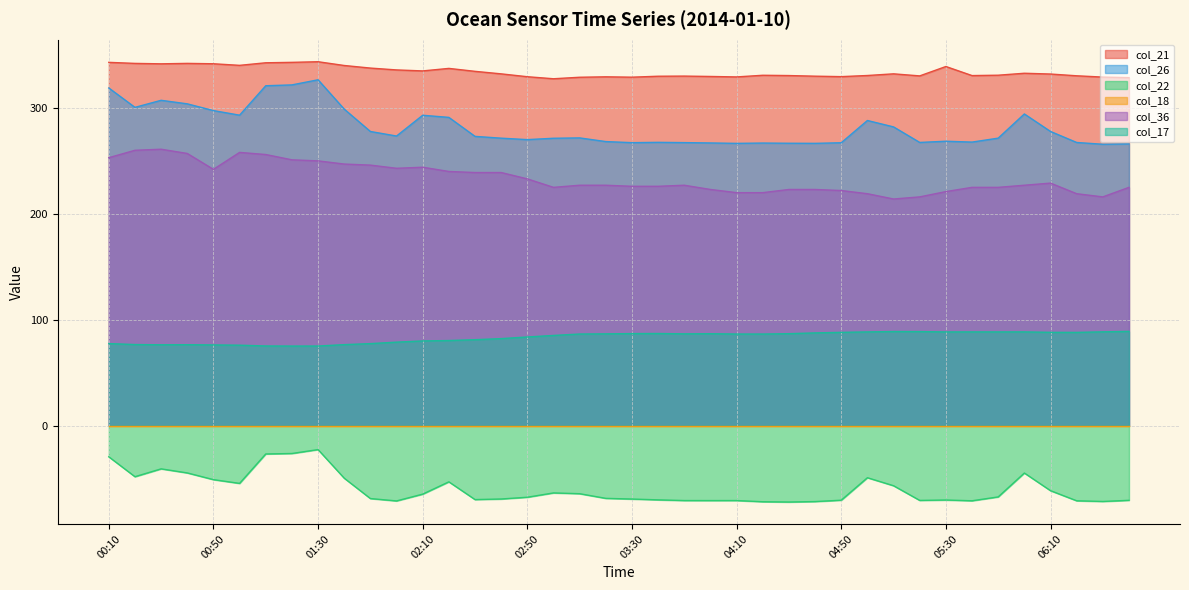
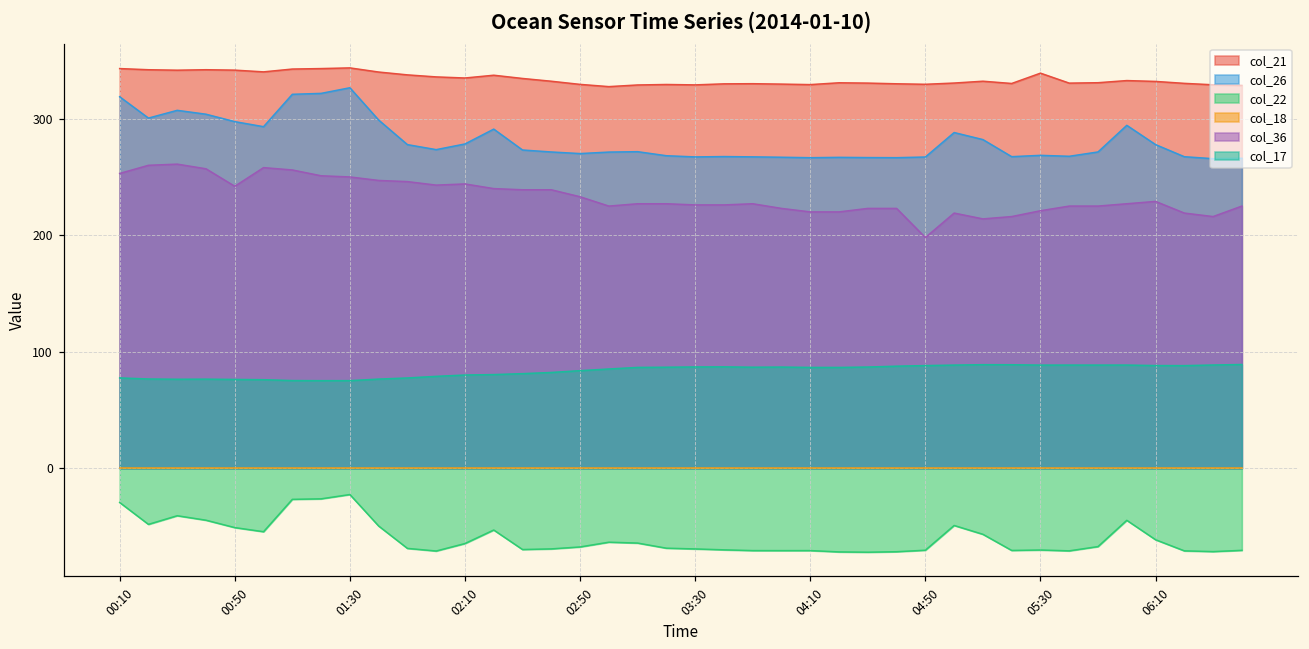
  {
    "col_21": {
      "00:10": 343,
      "00:50": 342,
      "01:30": 344,
      "02:10": 335,
      "02:50": 329,
      "03:30": 329,
      "04:10": 329,
      "04:50": 330,
      "05:30": 339,
      "06:10": 332
    },
    "col_26": {
      "00:10": 319,
      "00:50": 297,
      "01:30": 327,
-     "02:10": 293,
+     "02:10": 278,
      "02:50": 270,
      "03:30": 267,
      "04:10": 267,
      "04:50": 267,
      "05:30": 269,
      "06:10": 278
    },
    "col_18": {
      "00:10": 0,
      "00:50": 0,
      "01:30": 0,
      "02:10": 0,
      "02:50": 0,
      "03:30": 0,
      "04:10": 0,
      "04:50": 0,
      "05:30": 0,
      "06:10": 0
    },
    "col_36": {
      "00:10": 253,
      "00:50": 242,
      "01:30": 250,
      "02:10": 244,
      "02:50": 233,
      "03:30": 226,
      "04:10": 220,
-     "04:50": 222,
+     "04:50": 198,
      "05:30": 221,
      "06:10": 229
    }
  }
